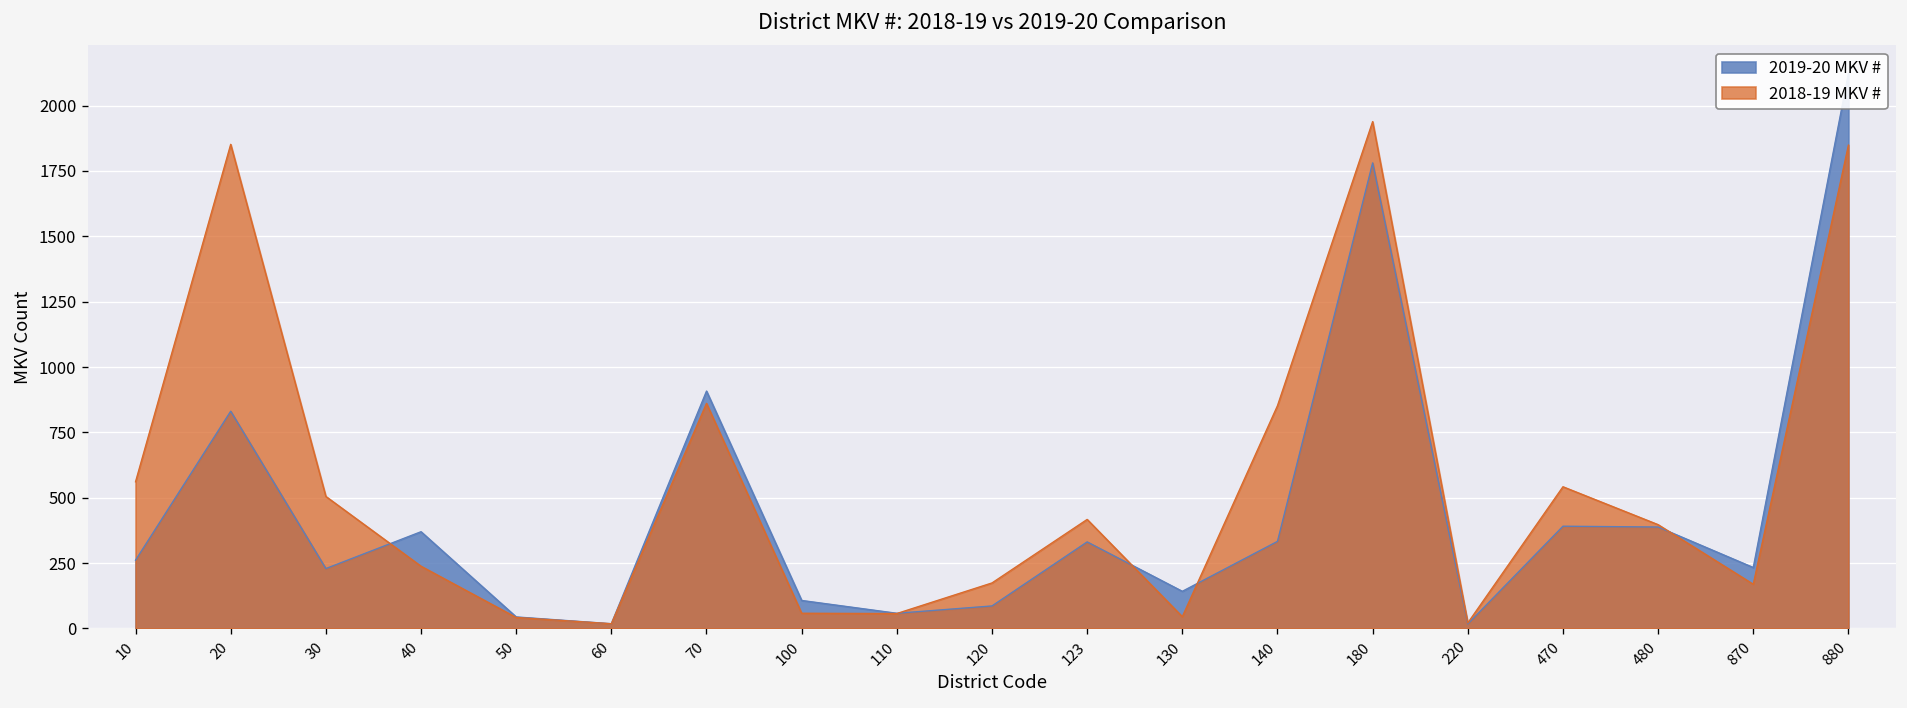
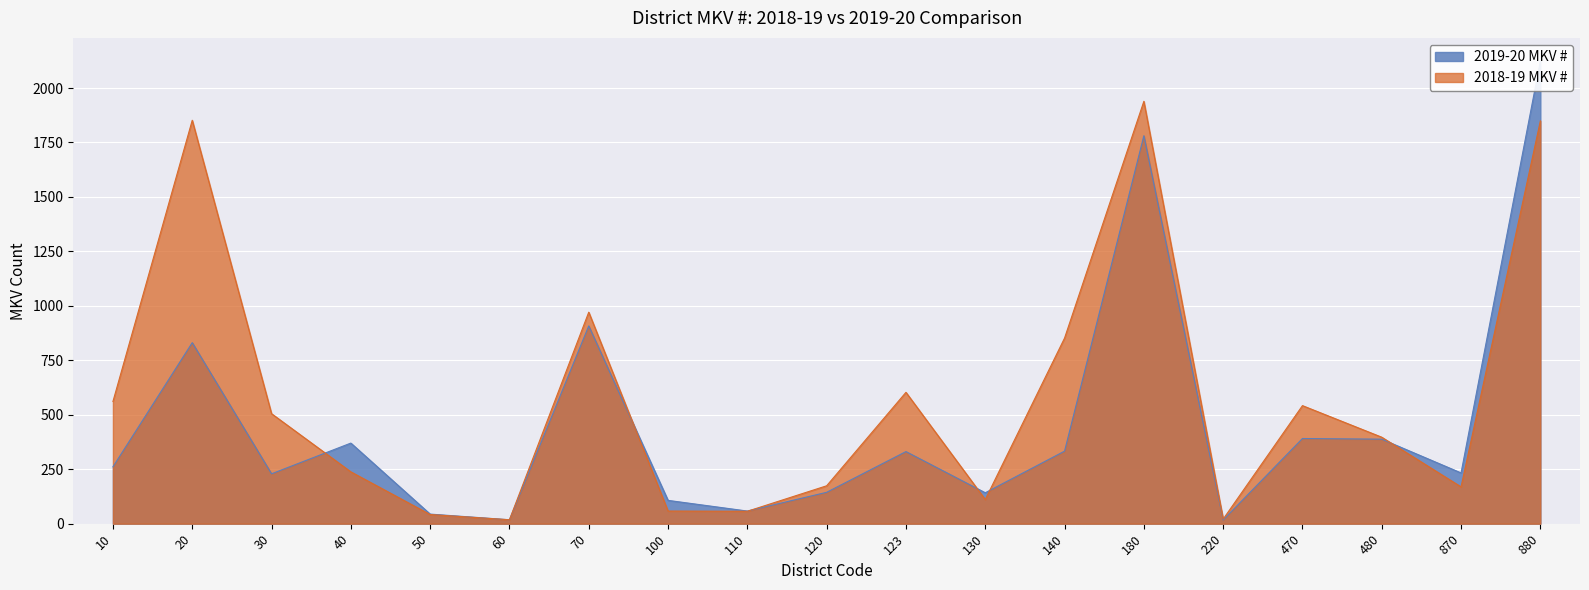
  {
    "2019-20 MKV #": {
      "10": 260,
      "20": 830,
      "30": 230,
      "40": 370,
      "70": 910,
      "100": 110,
-     "120": 90,
+     "120": 140,
      "123": 330,
      "130": 140,
      "140": 330,
      "180": 1780,
      "470": 390,
      "870": 230
    },
    "2018-19 MKV #": {
      "10": 560,
      "20": 1850,
      "30": 510,
      "40": 240,
-     "70": 860,
+     "70": 970,
      "100": 60,
      "120": 170,
-     "123": 420,
-     "130": 50,
+     "123": 600,
+     "130": 110,
      "140": 850,
      "180": 1940,
      "470": 540,
      "870": 170,
      "880": 1850
    }
  }
